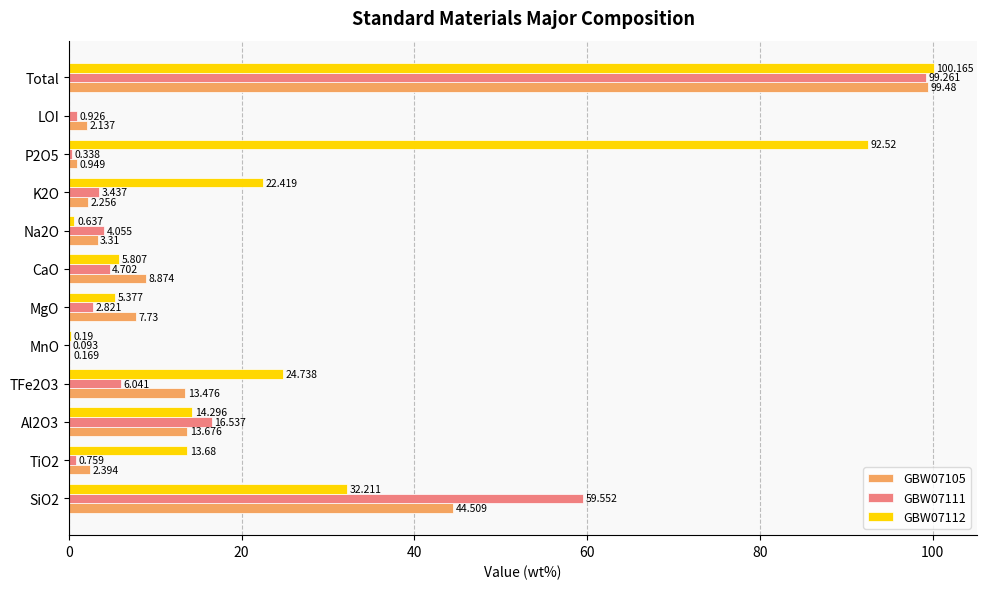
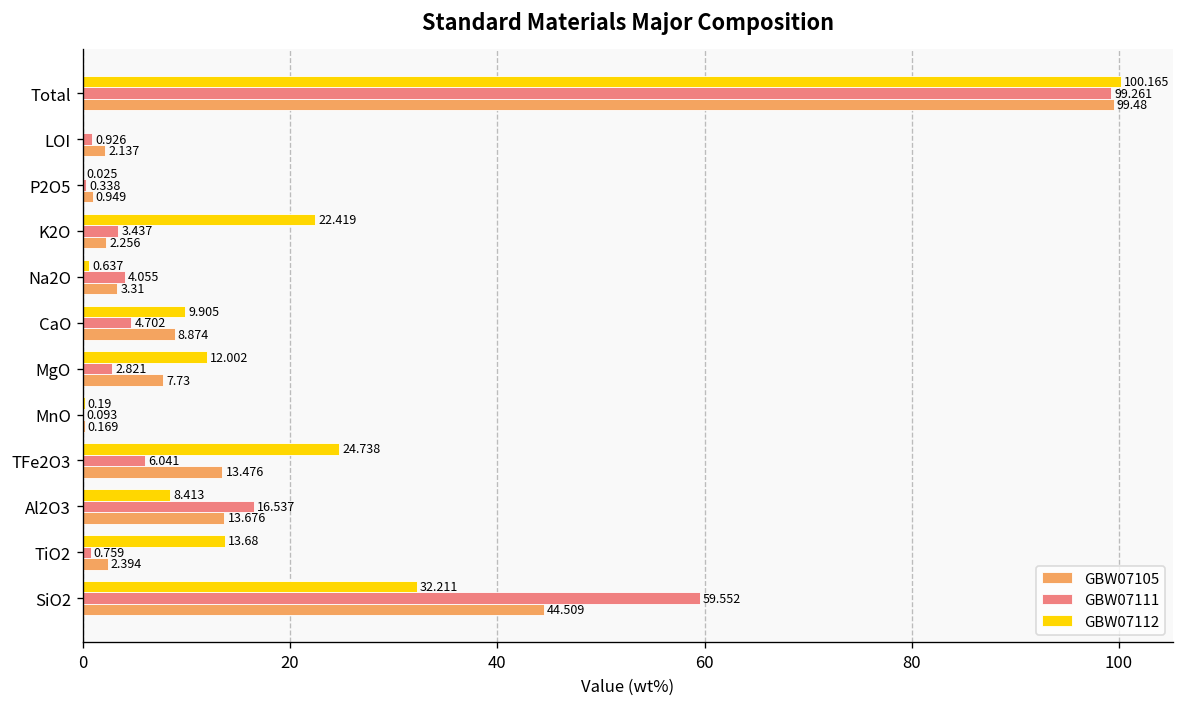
  {
    "GBW07112": {
      "Total": 100.165,
-     "P2O5": 92.52,
+     "P2O5": 0.025,
      "K2O": 22.419,
      "Na2O": 0.637,
-     "CaO": 5.807,
-     "MgO": 5.377,
+     "CaO": 9.905,
+     "MgO": 12.002,
      "MnO": 0.19,
      "TFe2O3": 24.738,
-     "Al2O3": 14.296,
+     "Al2O3": 8.413,
      "TiO2": 13.68,
      "SiO2": 32.211
    }
  }
